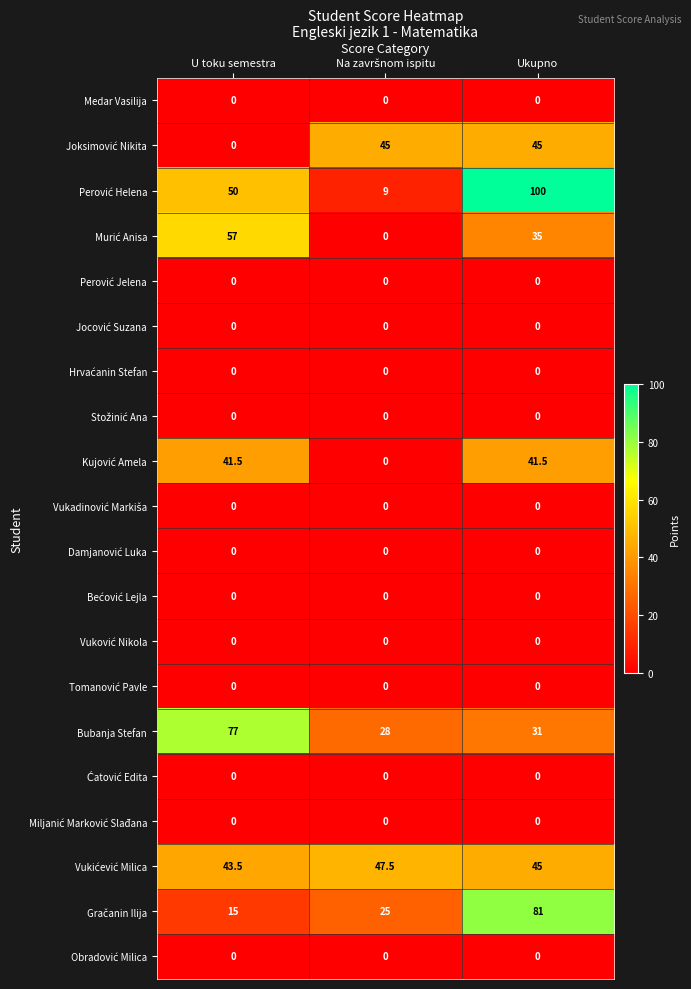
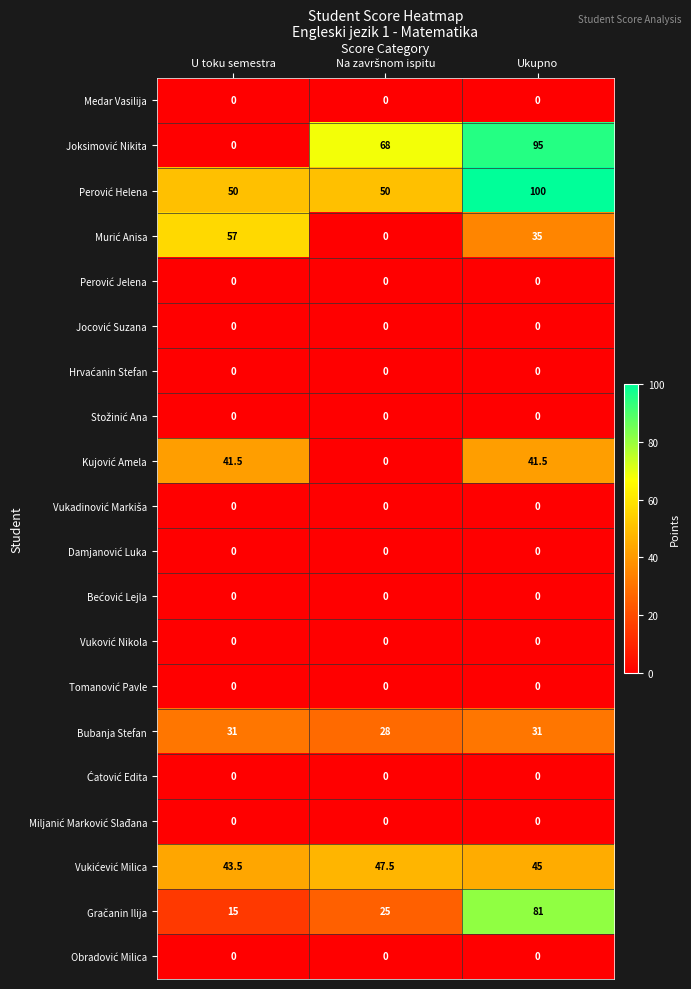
  {
    "Medar Vasilija": {
      "U toku semestra": 0,
      "Na završnom ispitu": 0,
      "Ukupno": 0
    },
    "Joksimović Nikita": {
      "U toku semestra": 0,
-     "Na završnom ispitu": 45,
-     "Ukupno": 45
+     "Na završnom ispitu": 68,
+     "Ukupno": 95
    },
    "Perović Helena": {
      "U toku semestra": 50,
-     "Na završnom ispitu": 9,
+     "Na završnom ispitu": 50,
      "Ukupno": 100
    },
    "Murić Anisa": {
      "U toku semestra": 57,
      "Na završnom ispitu": 0,
      "Ukupno": 35
    },
    "Perović Jelena": {
      "U toku semestra": 0,
      "Na završnom ispitu": 0,
      "Ukupno": 0
    },
    "Jocović Suzana": {
      "U toku semestra": 0,
      "Na završnom ispitu": 0,
      "Ukupno": 0
    },
    "Hrvaćanin Stefan": {
      "U toku semestra": 0,
      "Na završnom ispitu": 0,
      "Ukupno": 0
    },
    "Stožinić Ana": {
      "U toku semestra": 0,
      "Na završnom ispitu": 0,
      "Ukupno": 0
    },
    "Kujović Amela": {
      "U toku semestra": 41.5,
      "Na završnom ispitu": 0,
      "Ukupno": 41.5
    },
    "Vukadinović Markiša": {
      "U toku semestra": 0,
      "Na završnom ispitu": 0,
      "Ukupno": 0
    },
    "Damjanović Luka": {
      "U toku semestra": 0,
      "Na završnom ispitu": 0,
      "Ukupno": 0
    },
    "Bećović Lejla": {
      "U toku semestra": 0,
      "Na završnom ispitu": 0,
      "Ukupno": 0
    },
    "Vuković Nikola": {
      "U toku semestra": 0,
      "Na završnom ispitu": 0,
      "Ukupno": 0
    },
    "Tomanović Pavle": {
      "U toku semestra": 0,
      "Na završnom ispitu": 0,
      "Ukupno": 0
    },
    "Bubanja Stefan": {
-     "U toku semestra": 77,
+     "U toku semestra": 31,
      "Na završnom ispitu": 28,
      "Ukupno": 31
    },
    "Ćatović Edita": {
      "U toku semestra": 0,
      "Na završnom ispitu": 0,
      "Ukupno": 0
    },
    "Miljanić Marković Slađana": {
      "U toku semestra": 0,
      "Na završnom ispitu": 0,
      "Ukupno": 0
    },
    "Vukićević Milica": {
      "U toku semestra": 43.5,
      "Na završnom ispitu": 47.5,
      "Ukupno": 45
    },
    "Gračanin Ilija": {
      "U toku semestra": 15,
      "Na završnom ispitu": 25,
      "Ukupno": 81
    },
    "Obradović Milica": {
      "U toku semestra": 0,
      "Na završnom ispitu": 0,
      "Ukupno": 0
    }
  }
